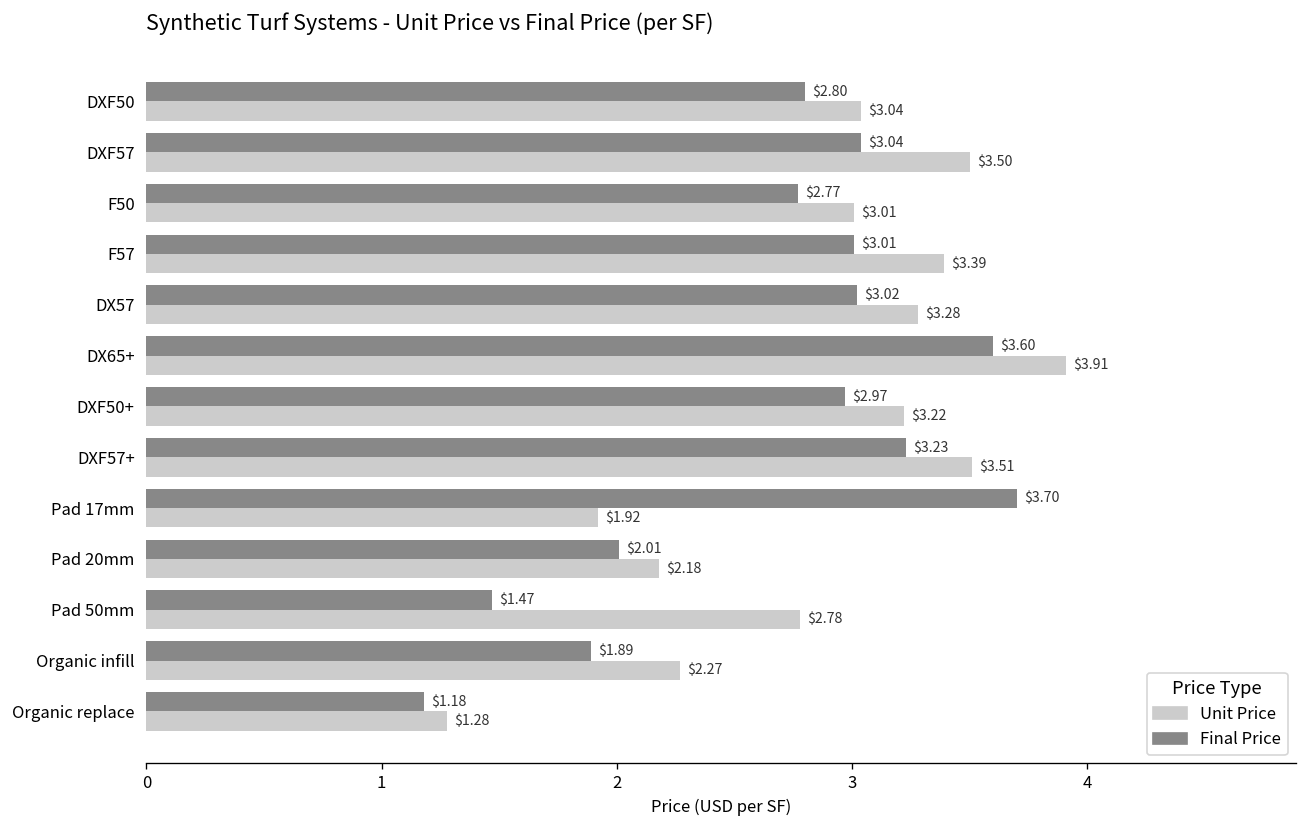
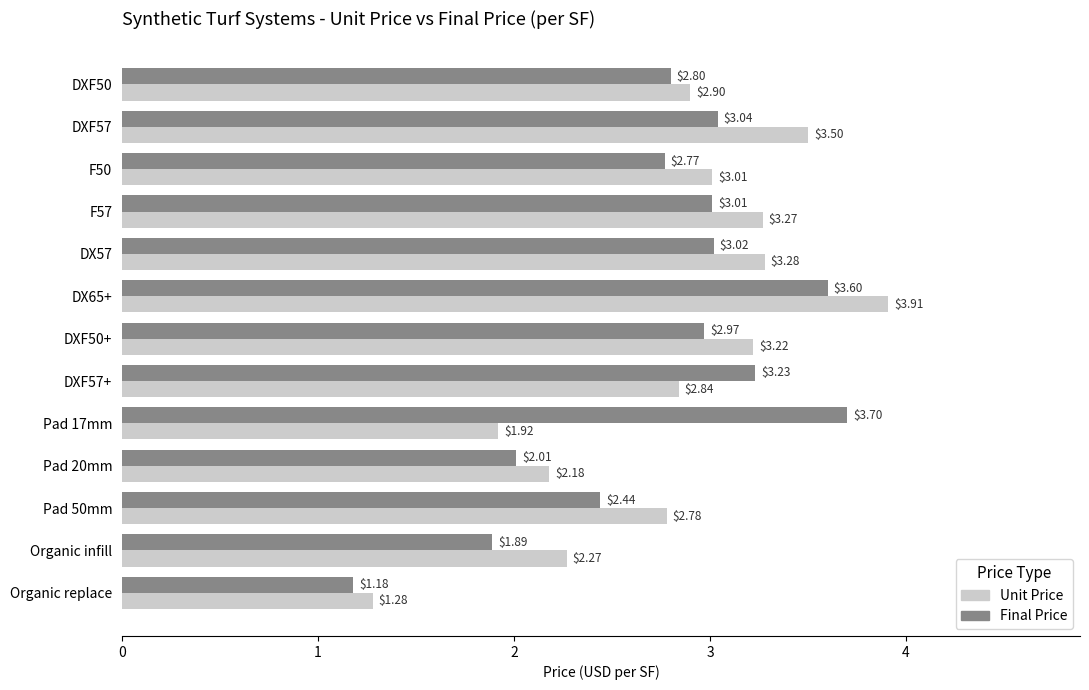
  {
    "Unit Price": {
-     "DXF50": "$3.04",
+     "DXF50": "$2.90",
      "DXF57": "$3.50",
      "F50": "$3.01",
-     "F57": "$3.39",
+     "F57": "$3.27",
      "DX57": "$3.28",
      "DX65+": "$3.91",
      "DXF50+": "$3.22",
-     "DXF57+": "$3.51",
+     "DXF57+": "$2.84",
      "Pad 17mm": "$1.92",
      "Pad 20mm": "$2.18",
      "Pad 50mm": "$2.78",
      "Organic infill": "$2.27",
      "Organic replace": "$1.28"
    },
    "Final Price": {
      "DXF50": "$2.80",
      "DXF57": "$3.04",
      "F50": "$2.77",
      "F57": "$3.01",
      "DX57": "$3.02",
      "DX65+": "$3.60",
      "DXF50+": "$2.97",
      "DXF57+": "$3.23",
      "Pad 17mm": "$3.70",
      "Pad 20mm": "$2.01",
-     "Pad 50mm": "$1.47",
+     "Pad 50mm": "$2.44",
      "Organic infill": "$1.89",
      "Organic replace": "$1.18"
    }
  }
